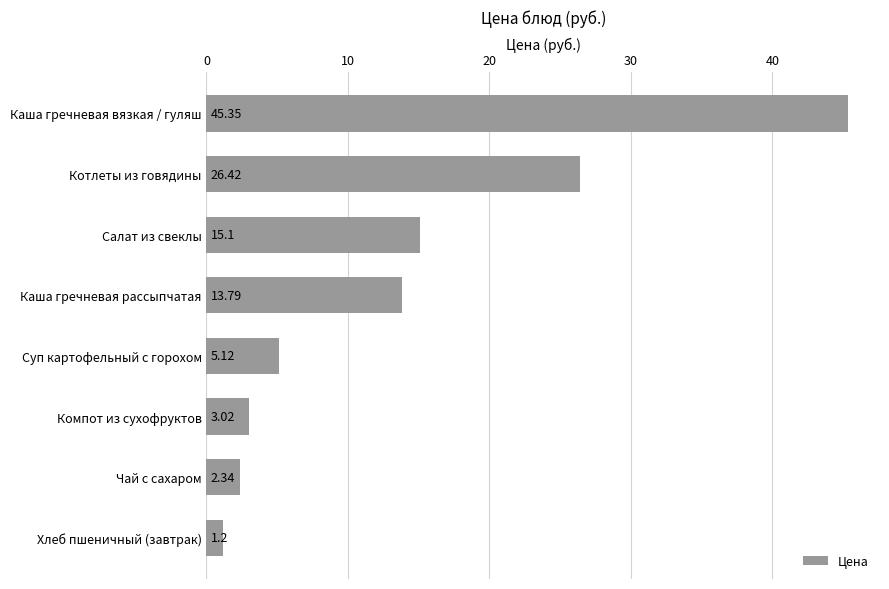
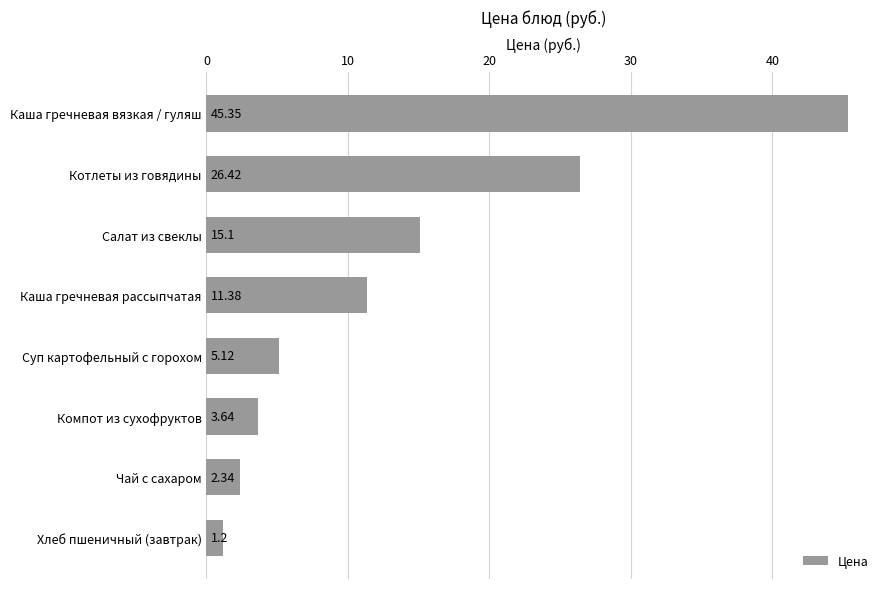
  {
    "Каша гречневая вязкая / гуляш": 45.35,
    "Котлеты из говядины": 26.42,
    "Салат из свеклы": 15.1,
-   "Каша гречневая рассыпчатая": 13.79,
+   "Каша гречневая рассыпчатая": 11.38,
    "Суп картофельный с горохом": 5.12,
-   "Компот из сухофруктов": 3.02,
+   "Компот из сухофруктов": 3.64,
    "Чай с сахаром": 2.34,
    "Хлеб пшеничный (завтрак)": 1.2
  }
